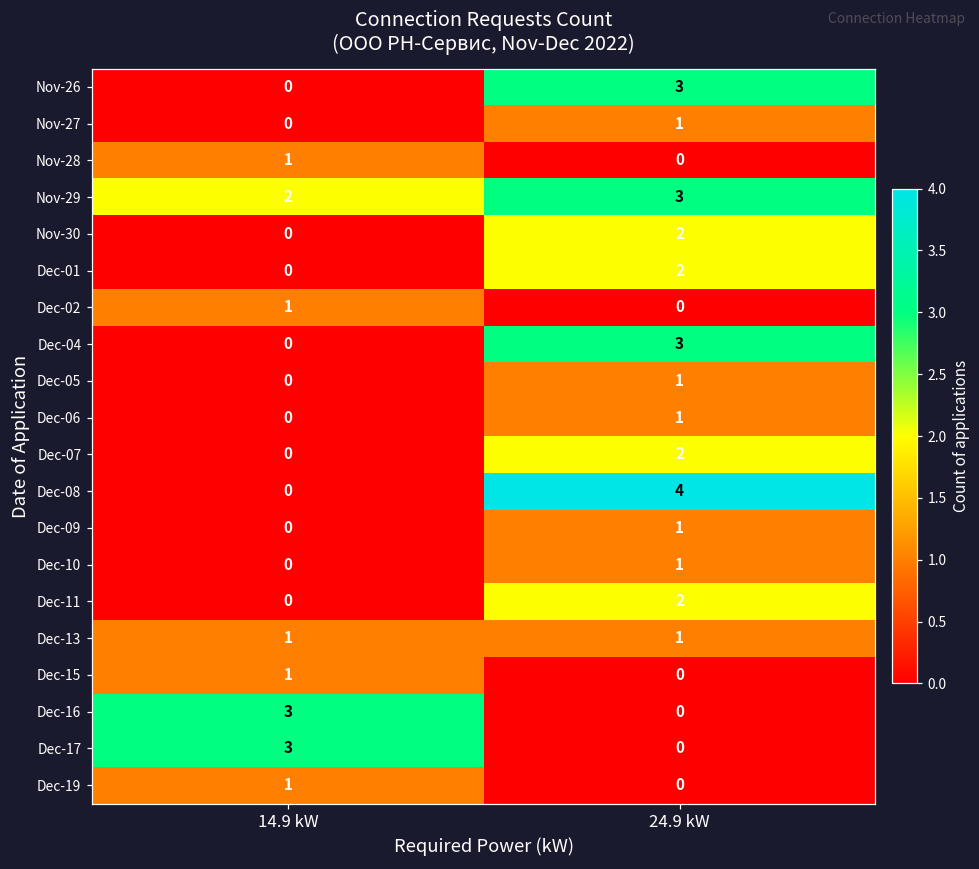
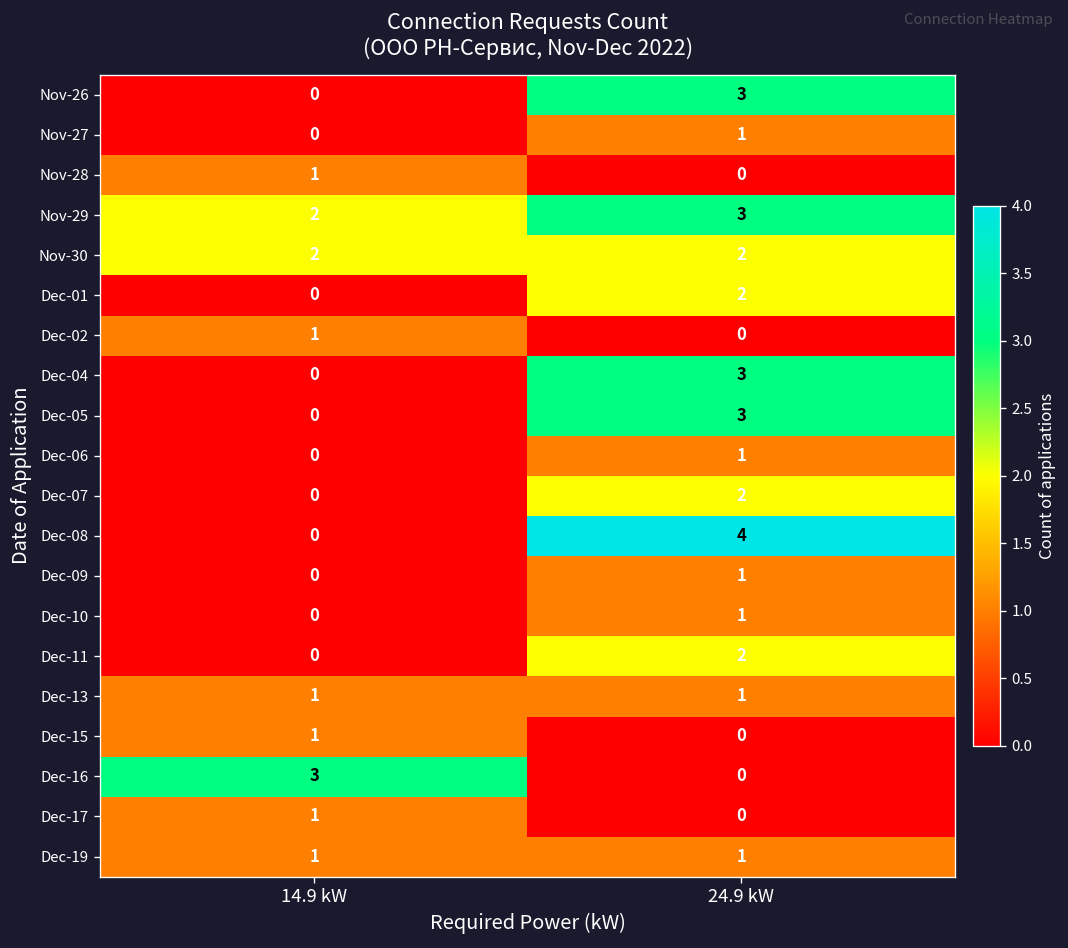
  {
    "Nov-26": {
      "14.9 kW": 0,
      "24.9 kW": 3
    },
    "Nov-27": {
      "14.9 kW": 0,
      "24.9 kW": 1
    },
    "Nov-28": {
      "14.9 kW": 1,
      "24.9 kW": 0
    },
    "Nov-29": {
      "14.9 kW": 2,
      "24.9 kW": 3
    },
    "Nov-30": {
-     "14.9 kW": 0,
+     "14.9 kW": 2,
      "24.9 kW": 2
    },
    "Dec-01": {
      "14.9 kW": 0,
      "24.9 kW": 2
    },
    "Dec-02": {
      "14.9 kW": 1,
      "24.9 kW": 0
    },
    "Dec-04": {
      "14.9 kW": 0,
      "24.9 kW": 3
    },
    "Dec-05": {
      "14.9 kW": 0,
-     "24.9 kW": 1
+     "24.9 kW": 3
    },
    "Dec-06": {
      "14.9 kW": 0,
      "24.9 kW": 1
    },
    "Dec-07": {
      "14.9 kW": 0,
      "24.9 kW": 2
    },
    "Dec-08": {
      "14.9 kW": 0,
      "24.9 kW": 4
    },
    "Dec-09": {
      "14.9 kW": 0,
      "24.9 kW": 1
    },
    "Dec-10": {
      "14.9 kW": 0,
      "24.9 kW": 1
    },
    "Dec-11": {
      "14.9 kW": 0,
      "24.9 kW": 2
    },
    "Dec-13": {
      "14.9 kW": 1,
      "24.9 kW": 1
    },
    "Dec-15": {
      "14.9 kW": 1,
      "24.9 kW": 0
    },
    "Dec-16": {
      "14.9 kW": 3,
      "24.9 kW": 0
    },
    "Dec-17": {
-     "14.9 kW": 3,
+     "14.9 kW": 1,
      "24.9 kW": 0
    },
    "Dec-19": {
      "14.9 kW": 1,
-     "24.9 kW": 0
+     "24.9 kW": 1
    }
  }
